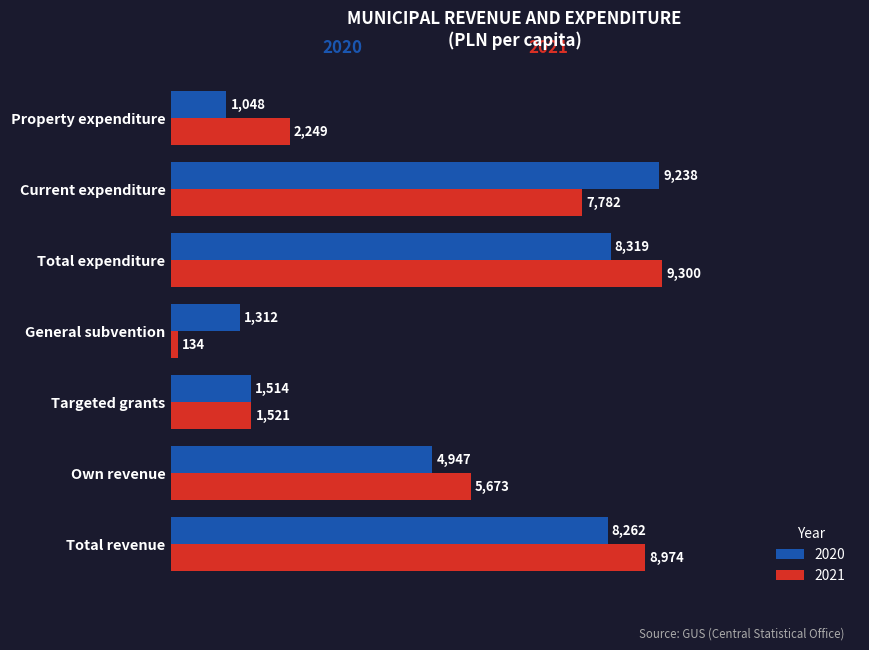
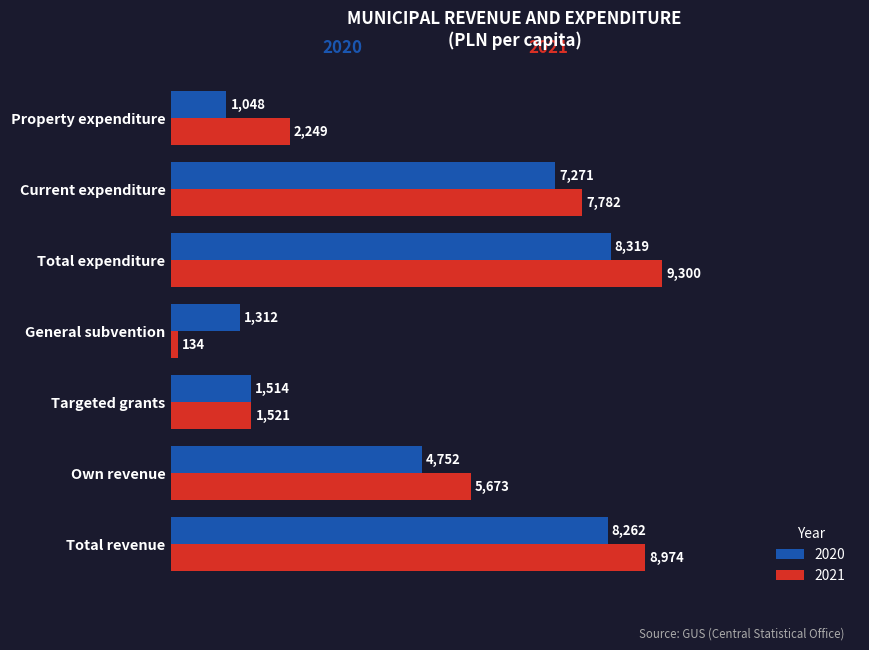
  {
    "2020": {
      "Property expenditure": "1,048",
-     "Current expenditure": "9,238",
+     "Current expenditure": "7,271",
      "Total expenditure": "8,319",
      "General subvention": "1,312",
      "Targeted grants": "1,514",
-     "Own revenue": "4,947",
+     "Own revenue": "4,752",
      "Total revenue": "8,262"
    },
    "2021": {
      "Property expenditure": "2,249",
      "Current expenditure": "7,782",
      "Total expenditure": "9,300",
      "General subvention": "134",
      "Targeted grants": "1,521",
      "Own revenue": "5,673",
      "Total revenue": "8,974"
    }
  }
